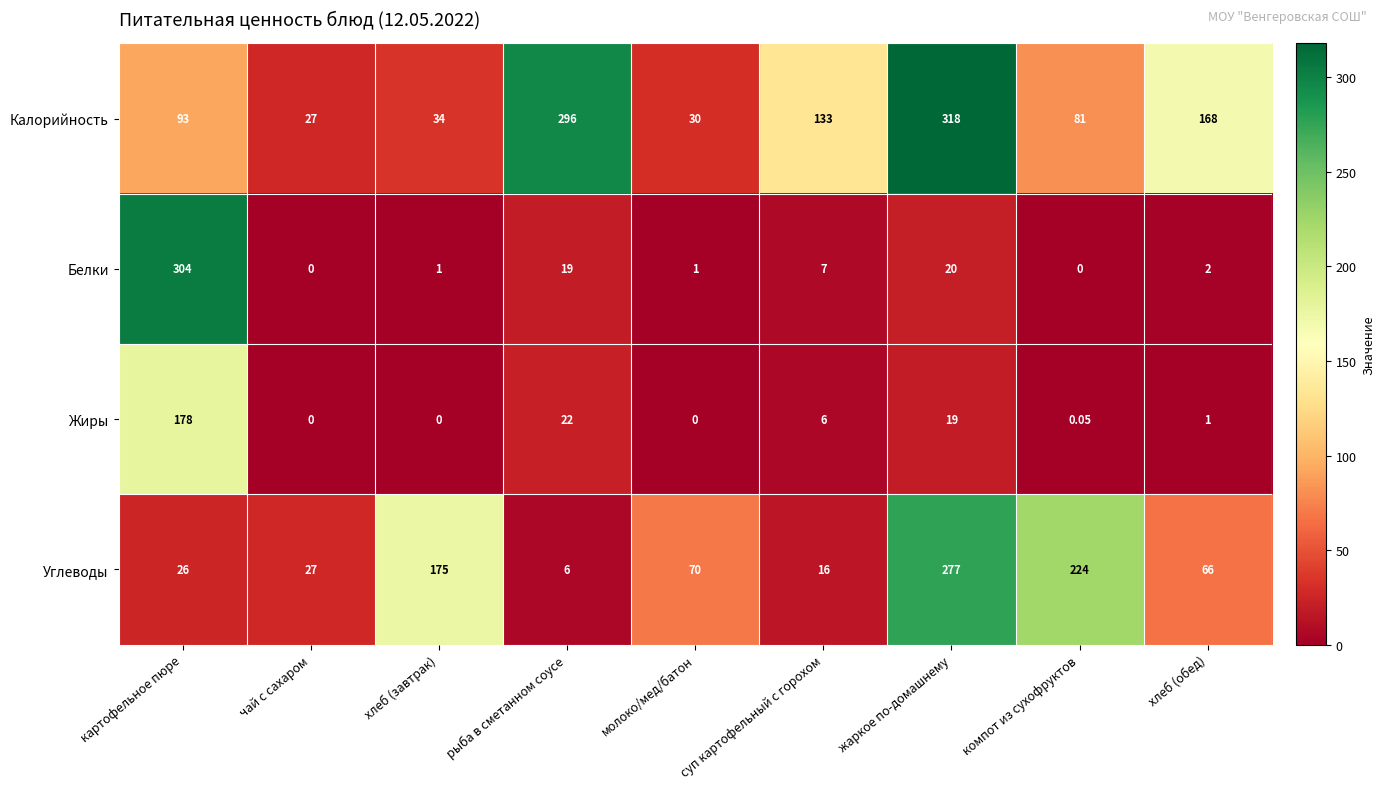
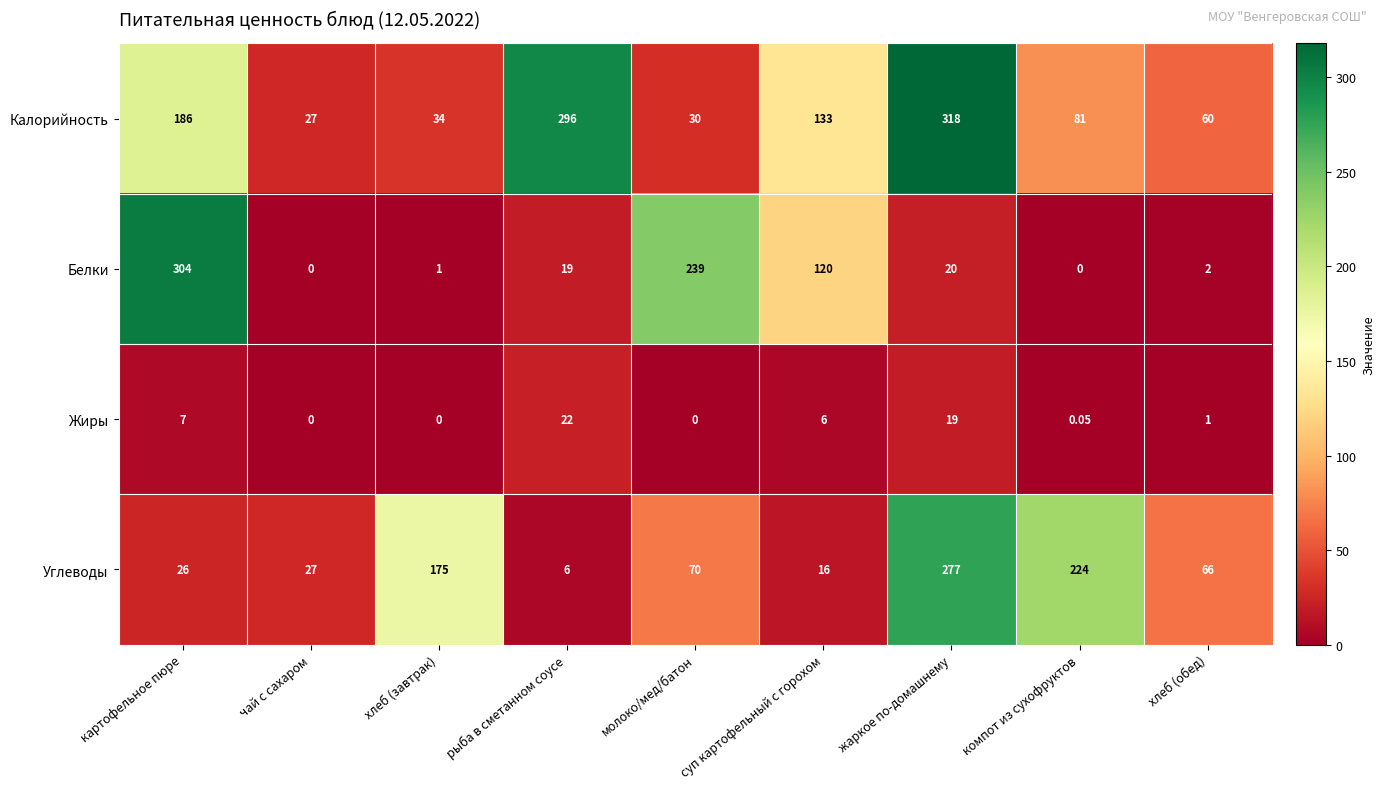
  {
    "Калорийность": {
-     "картофельное пюре": 93,
+     "картофельное пюре": 186,
      "чай с сахаром": 27,
      "хлеб (завтрак)": 34,
      "рыба в сметанном соусе": 296,
      "молоко/мед/батон": 30,
      "суп картофельный с горохом": 133,
      "жаркое по-домашнему": 318,
      "компот из сухофруктов": 81,
-     "хлеб (обед)": 168
+     "хлеб (обед)": 60
    },
    "Белки": {
      "картофельное пюре": 304,
      "чай с сахаром": 0,
      "хлеб (завтрак)": 1,
      "рыба в сметанном соусе": 19,
-     "молоко/мед/батон": 1,
-     "суп картофельный с горохом": 7,
+     "молоко/мед/батон": 239,
+     "суп картофельный с горохом": 120,
      "жаркое по-домашнему": 20,
      "компот из сухофруктов": 0,
      "хлеб (обед)": 2
    },
    "Жиры": {
-     "картофельное пюре": 178,
+     "картофельное пюре": 7,
      "чай с сахаром": 0,
      "хлеб (завтрак)": 0,
      "рыба в сметанном соусе": 22,
      "молоко/мед/батон": 0,
      "суп картофельный с горохом": 6,
      "жаркое по-домашнему": 19,
      "компот из сухофруктов": 0.05,
      "хлеб (обед)": 1
    },
    "Углеводы": {
      "картофельное пюре": 26,
      "чай с сахаром": 27,
      "хлеб (завтрак)": 175,
      "рыба в сметанном соусе": 6,
      "молоко/мед/батон": 70,
      "суп картофельный с горохом": 16,
      "жаркое по-домашнему": 277,
      "компот из сухофруктов": 224,
      "хлеб (обед)": 66
    }
  }
